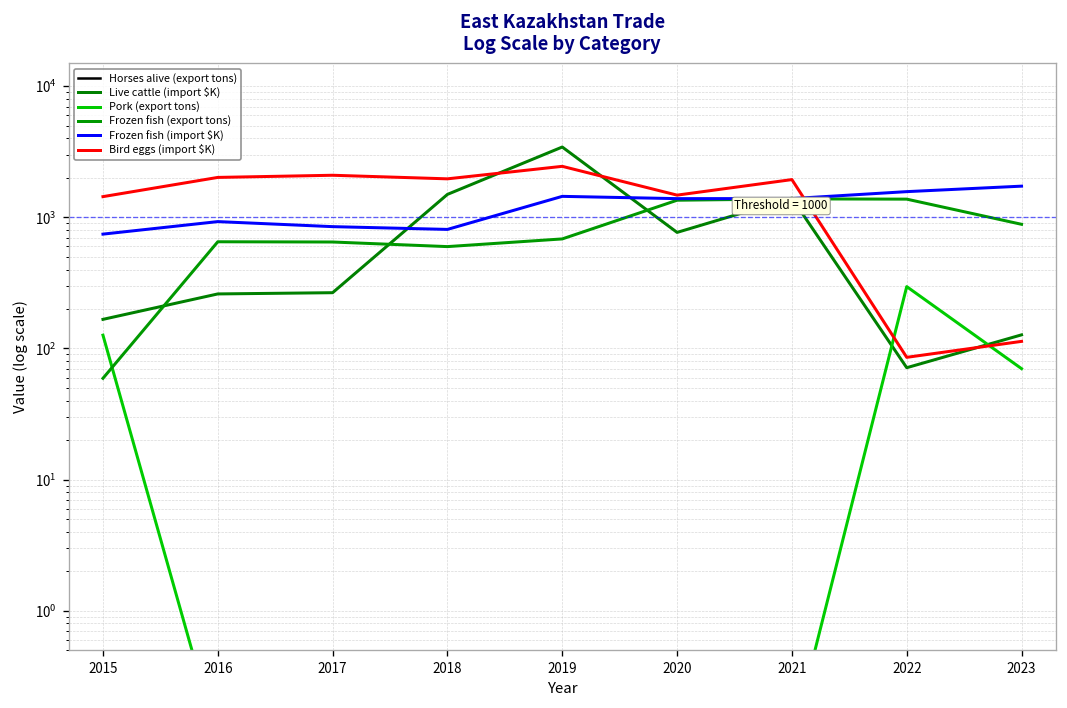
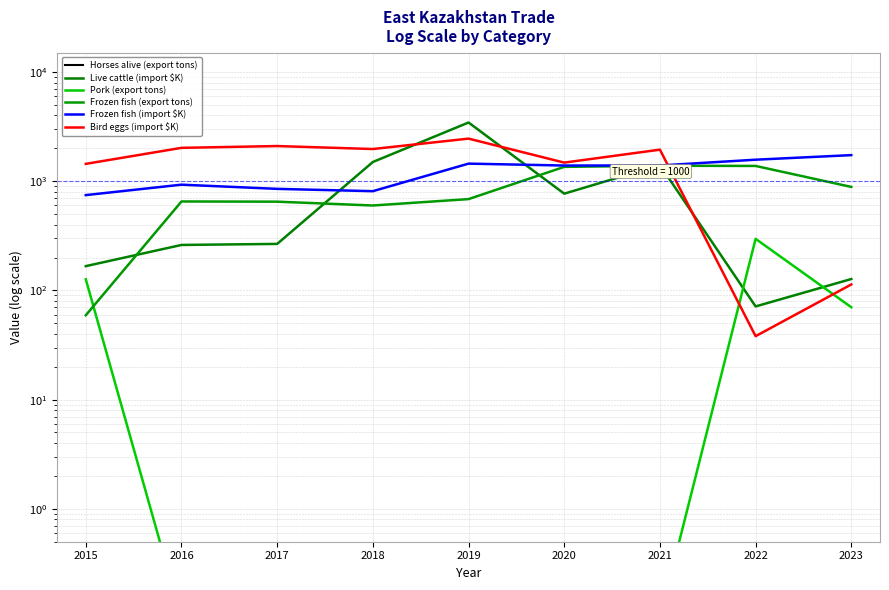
  {
    "Frozen fish (import $K)": {
      "2015": 700,
      "2016": 900,
      "2017": 900,
      "2018": 800,
      "2019": 1400,
      "2022": 1600,
      "2023": 1700
    },
    "Bird eggs (import $K)": {
      "2015": 1400,
      "2016": 2000,
      "2017": 2100,
      "2018": 2000,
      "2019": 2500,
      "2020": 1500,
      "2021": 1900,
-     "2022": 90,
+     "2022": 38,
      "2023": 110
    }
  }
